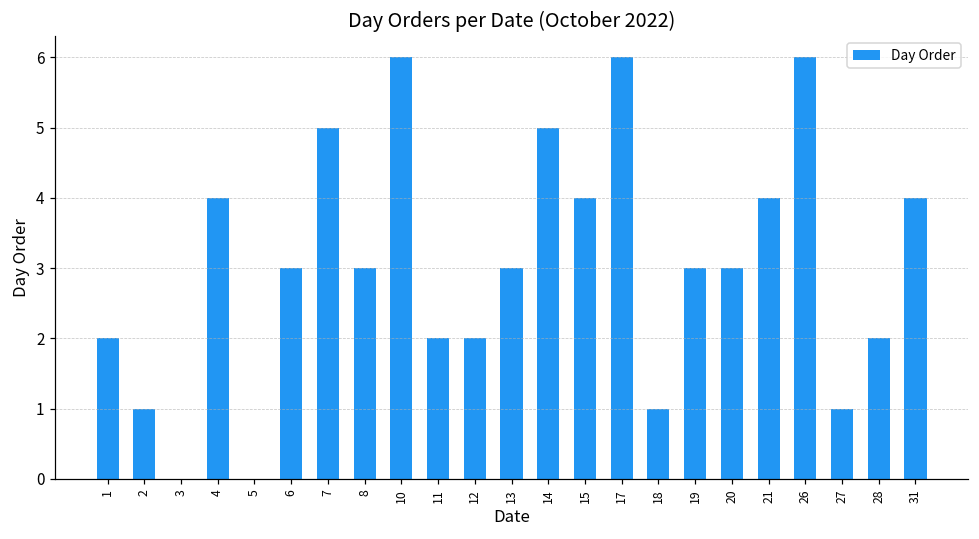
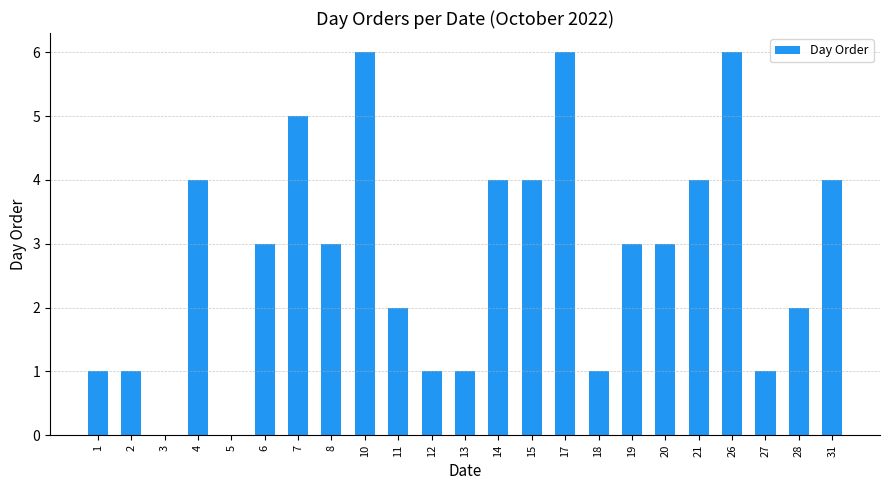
  {
-   "1": 2,
+   "1": 1,
    "2": 1,
    "3": 0,
    "4": 4,
    "5": 0,
    "6": 3,
    "7": 5,
    "8": 3,
    "10": 6,
    "11": 2,
-   "12": 2,
-   "13": 3,
-   "14": 5,
+   "12": 1,
+   "13": 1,
+   "14": 4,
    "15": 4,
    "17": 6,
    "18": 1,
    "19": 3,
    "20": 3,
    "21": 4,
    "26": 6,
    "27": 1,
    "28": 2,
    "31": 4
  }
